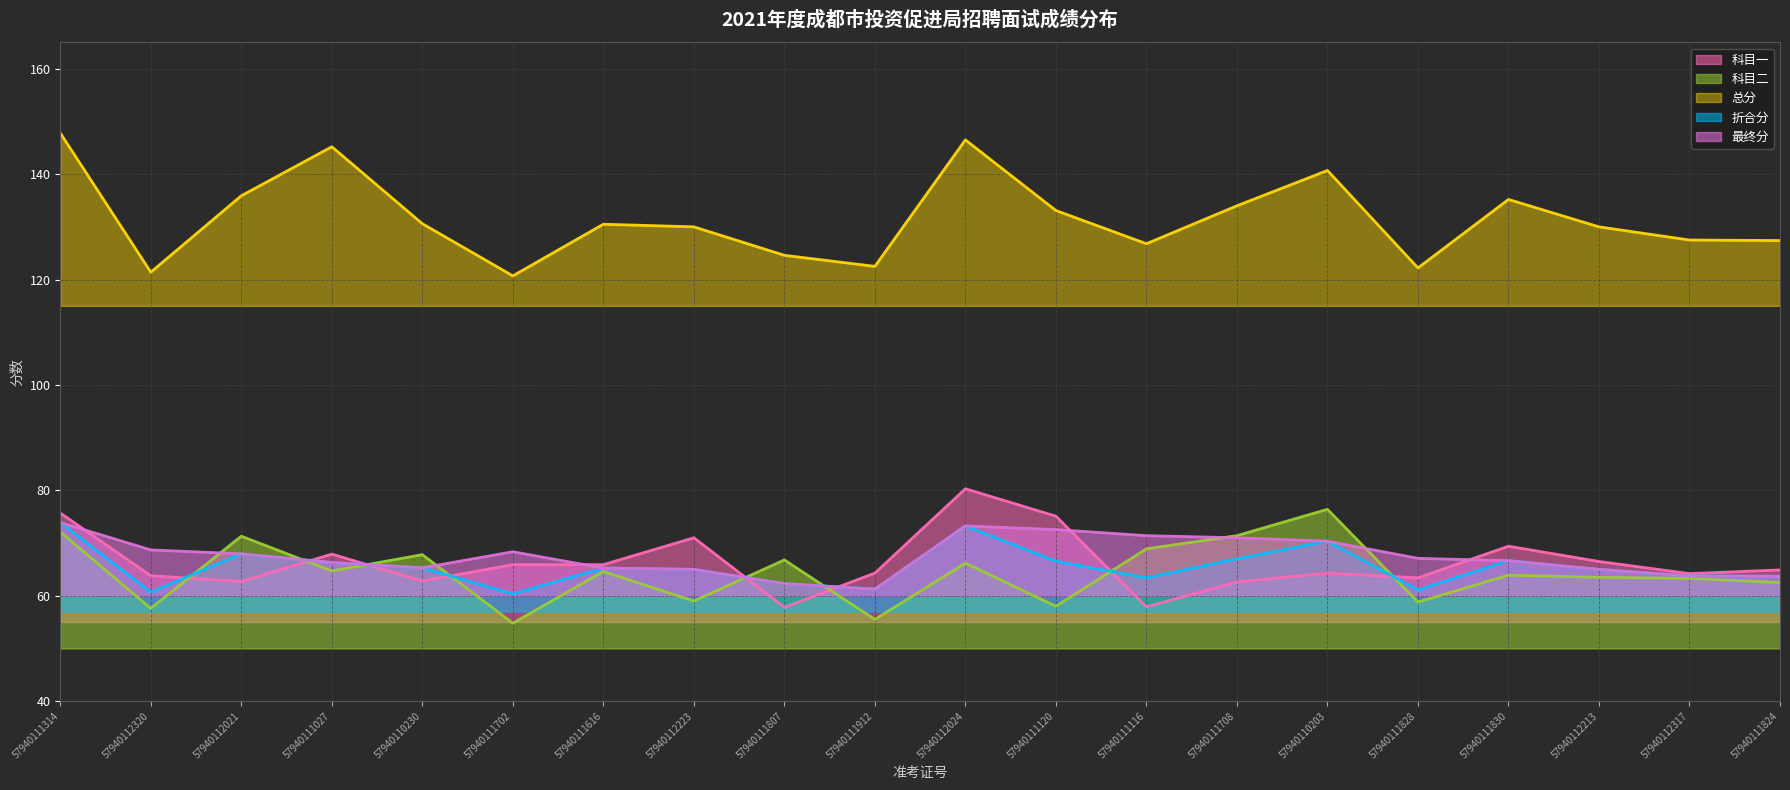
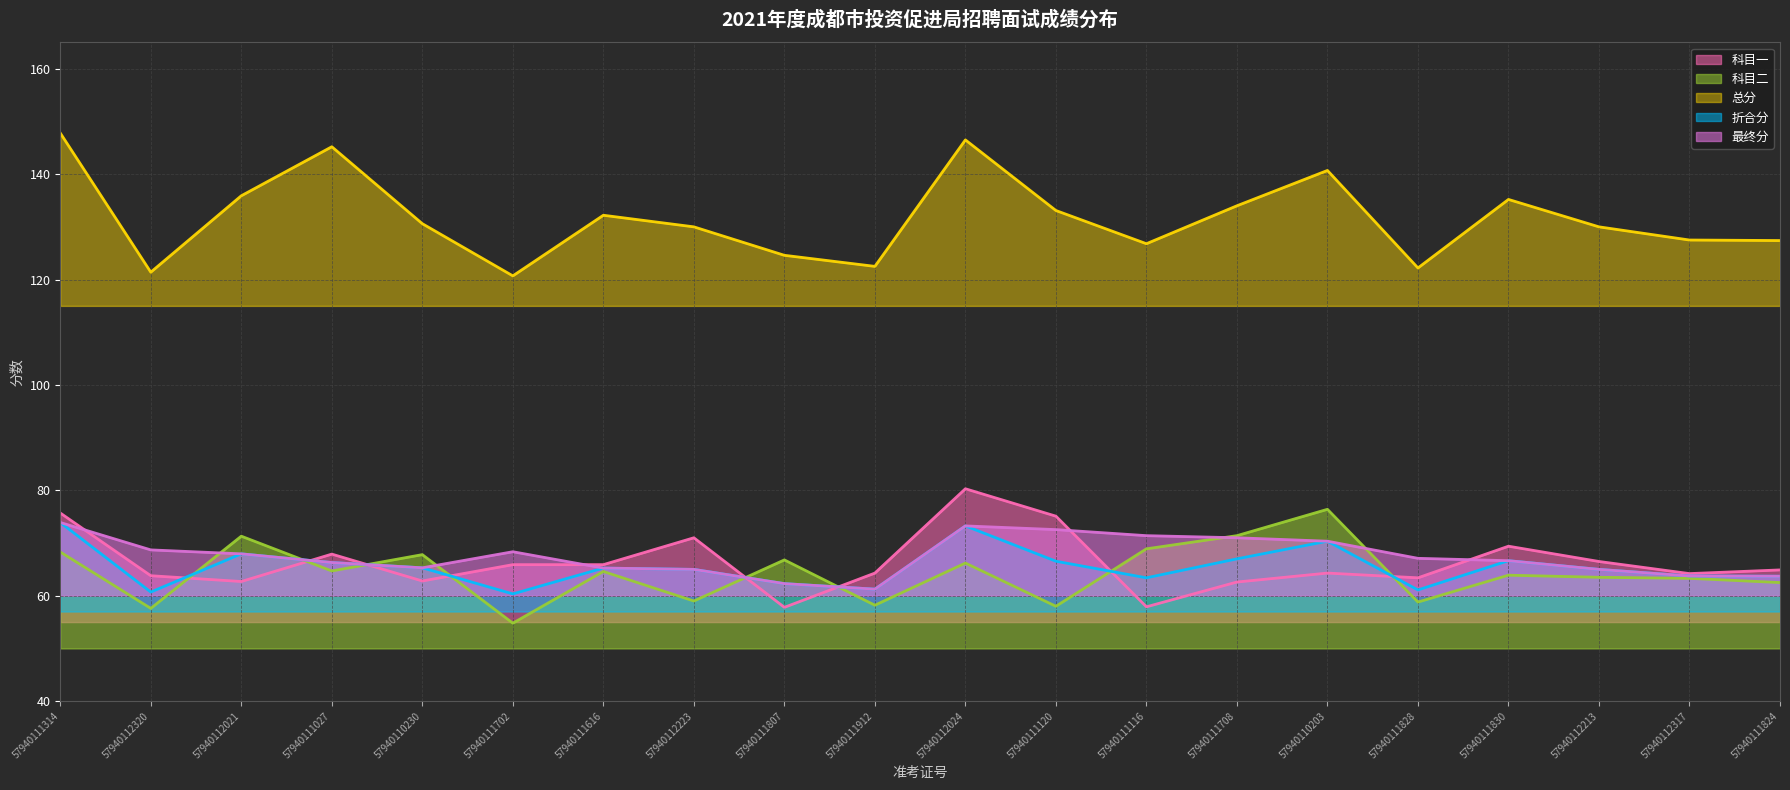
  {
    "科目二": {
-     "57940111314": 72,
+     "57940111314": 68,
      "57940112320": 58,
      "57940112021": 71,
      "57940111027": 65,
      "57940110230": 68,
      "57940111702": 55,
      "57940111616": 65,
      "57940112223": 59,
      "57940111807": 67,
-     "57940111912": 56,
+     "57940111912": 58,
      "57940112024": 66,
      "57940111120": 58,
      "57940111116": 69,
      "57940110203": 76,
      "57940111828": 59,
      "57940111830": 64,
      "57940112213": 64,
      "57940111824": 63
    },
    "总分": {
      "57940111314": 148,
      "57940112320": 121,
      "57940112021": 136,
      "57940111027": 145,
      "57940110230": 131,
      "57940111702": 121,
-     "57940111616": 131,
+     "57940111616": 132,
      "57940112223": 130,
      "57940111807": 125,
      "57940111912": 123,
      "57940112024": 147,
      "57940111120": 133,
      "57940111116": 127,
      "57940111708": 134,
      "57940110203": 141,
      "57940111828": 122,
      "57940111830": 135,
      "57940112213": 130,
      "57940112317": 128,
      "57940111824": 127
    },
    "折合分": {
      "57940112320": 61,
      "57940111702": 60,
      "57940111120": 67,
      "57940111116": 63,
      "57940111708": 67,
      "57940111828": 61
    }
  }
